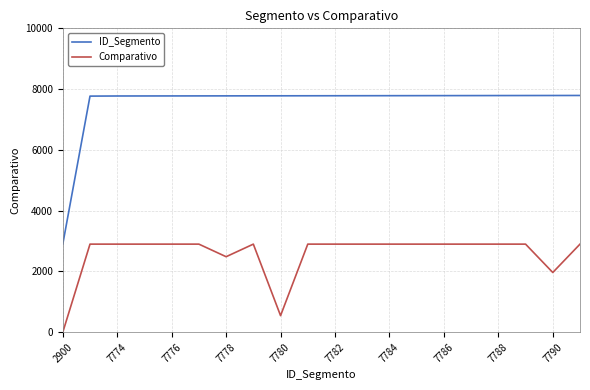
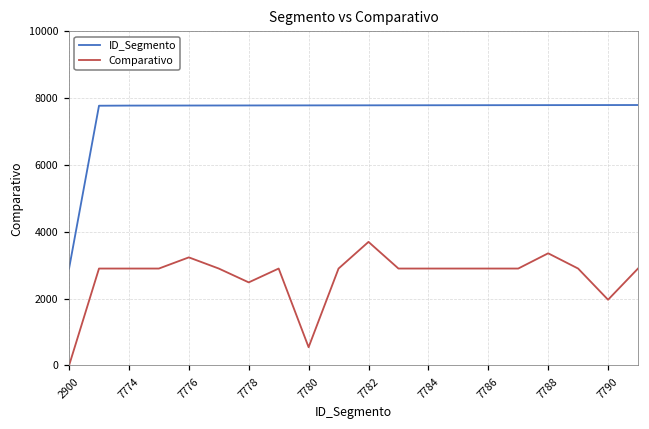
  {
    "ID_Segmento": {
      "2900": 2900,
      "7774": 7800,
      "7776": 7800,
      "7778": 7800,
      "7780": 7800,
      "7782": 7800,
      "7784": 7800,
      "7786": 7800,
      "7788": 7800,
      "7790": 7800
    },
    "Comparativo": {
      "2900": 0,
      "7774": 2900,
-     "7776": 2900,
+     "7776": 3200,
      "7778": 2500,
      "7780": 500,
-     "7782": 2900,
+     "7782": 3700,
      "7784": 2900,
      "7786": 2900,
-     "7788": 2900,
+     "7788": 3400,
      "7790": 2000
    }
  }
